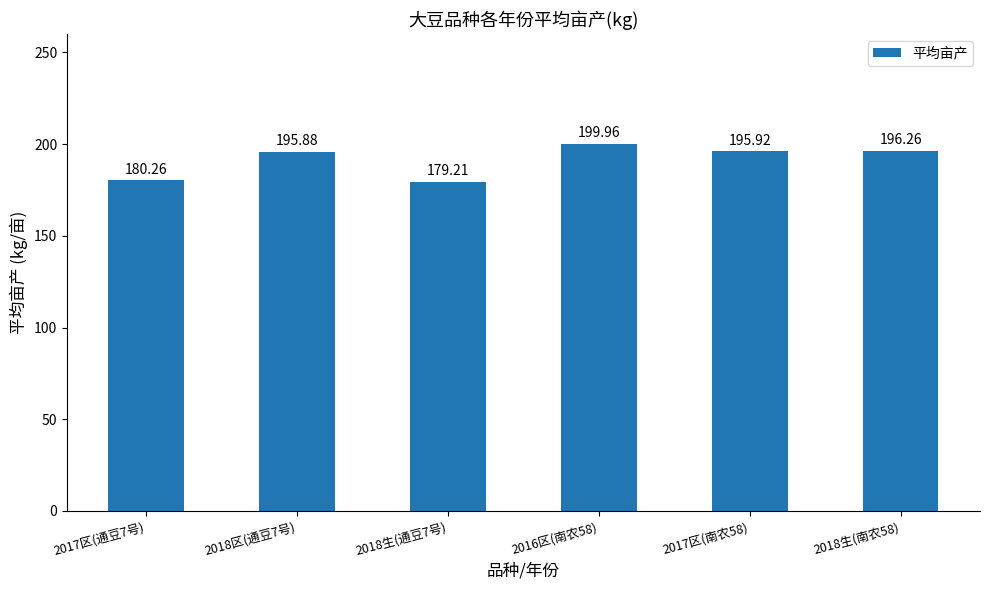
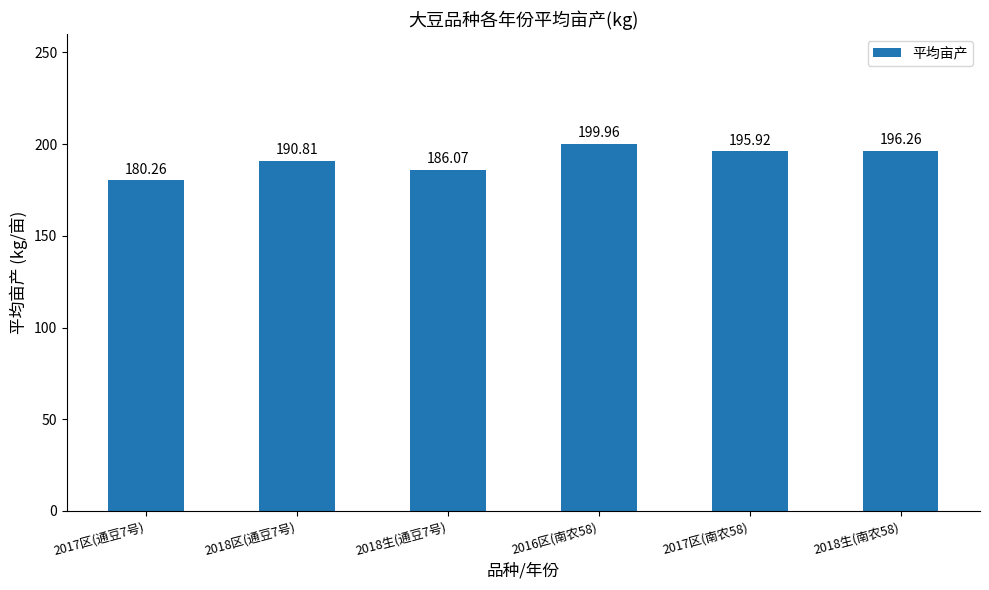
  {
    "2017区(通豆7号)": 180.26,
-   "2018区(通豆7号)": 195.88,
-   "2018生(通豆7号)": 179.21,
+   "2018区(通豆7号)": 190.81,
+   "2018生(通豆7号)": 186.07,
    "2016区(南农58)": 199.96,
    "2017区(南农58)": 195.92,
    "2018生(南农58)": 196.26
  }
